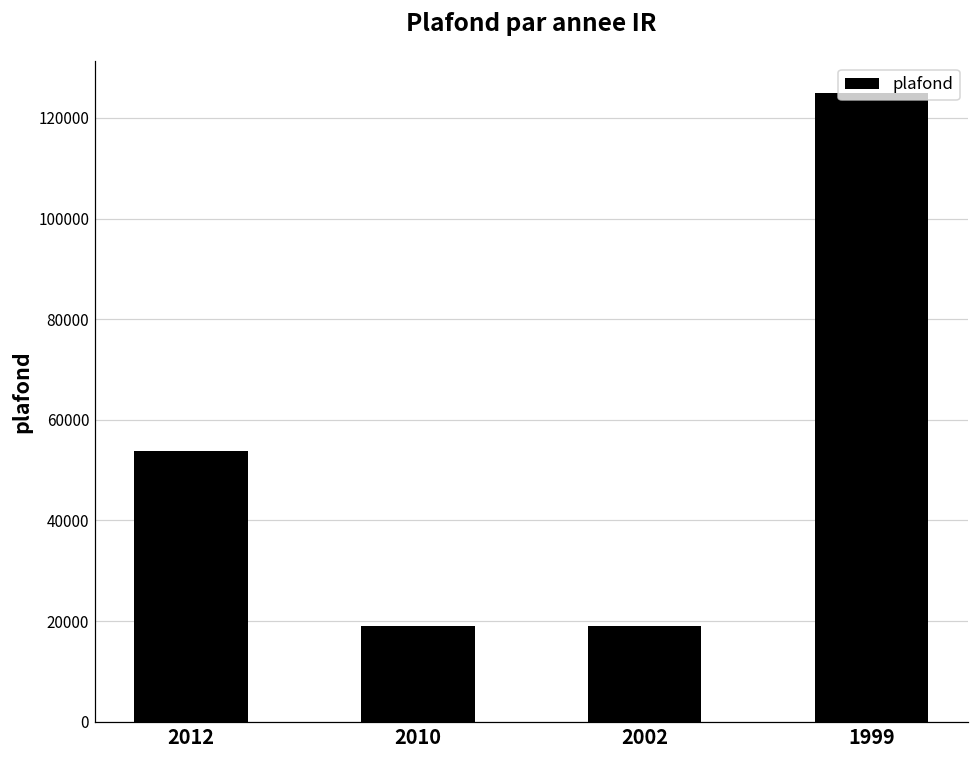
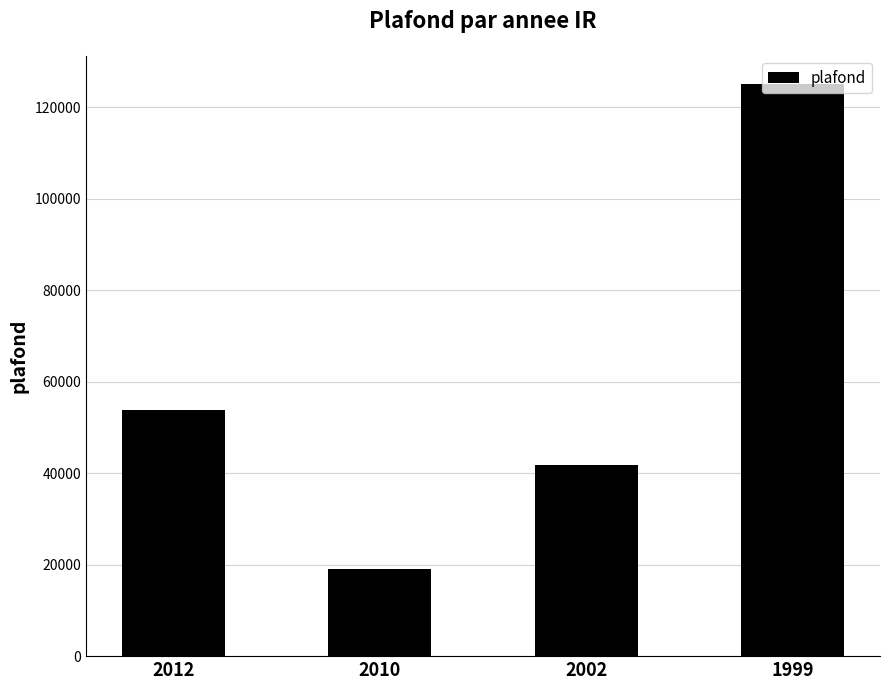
  {
    "2012": 54000,
    "2010": 19000,
-   "2002": 19000
+   "2002": 42000
  }
